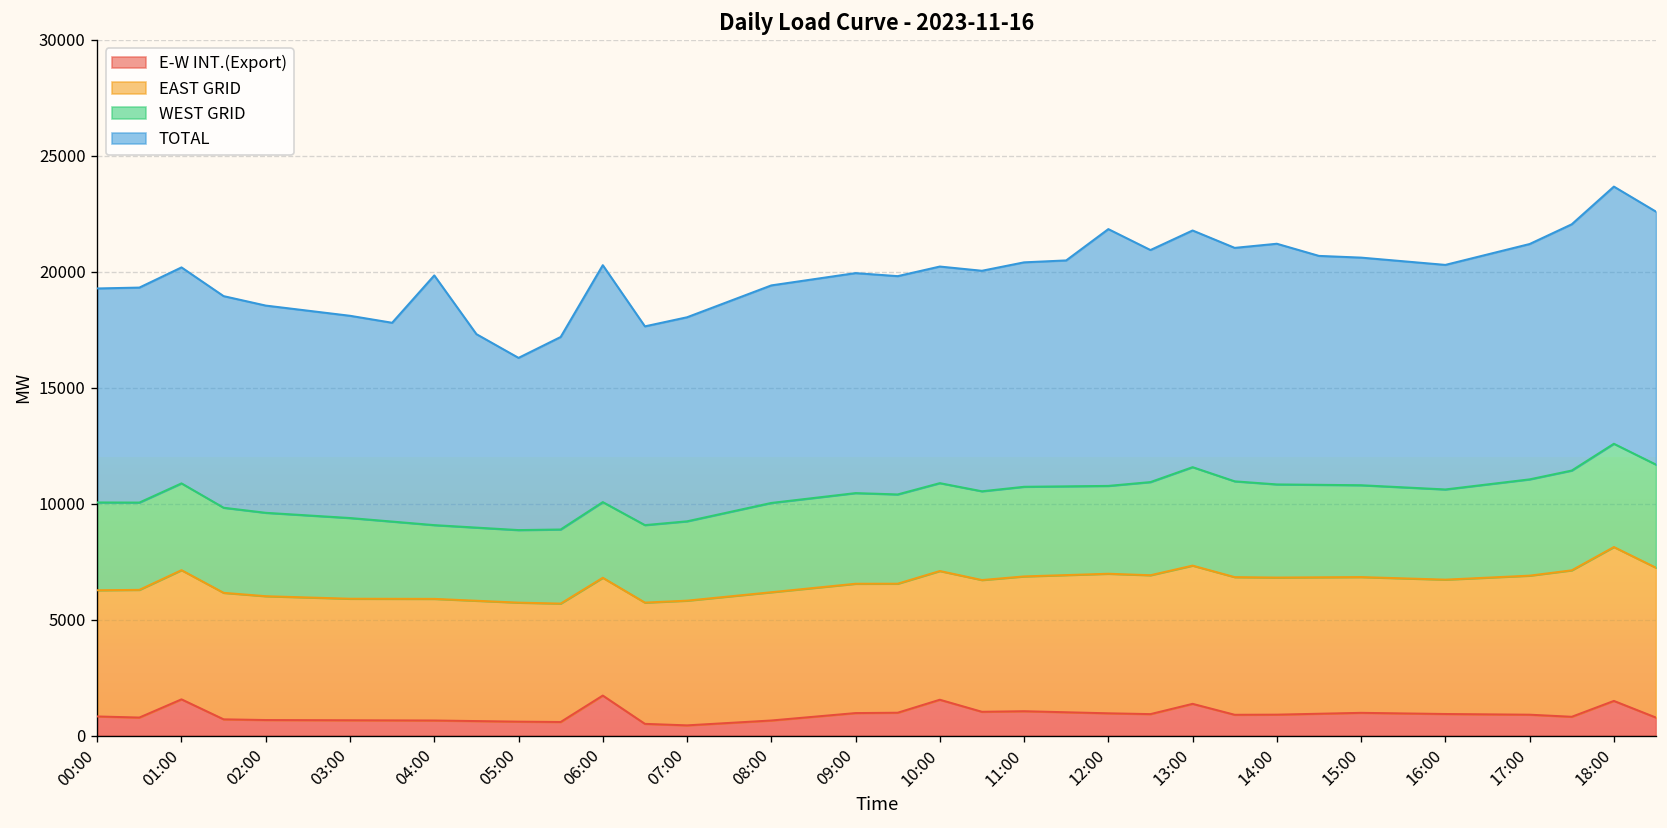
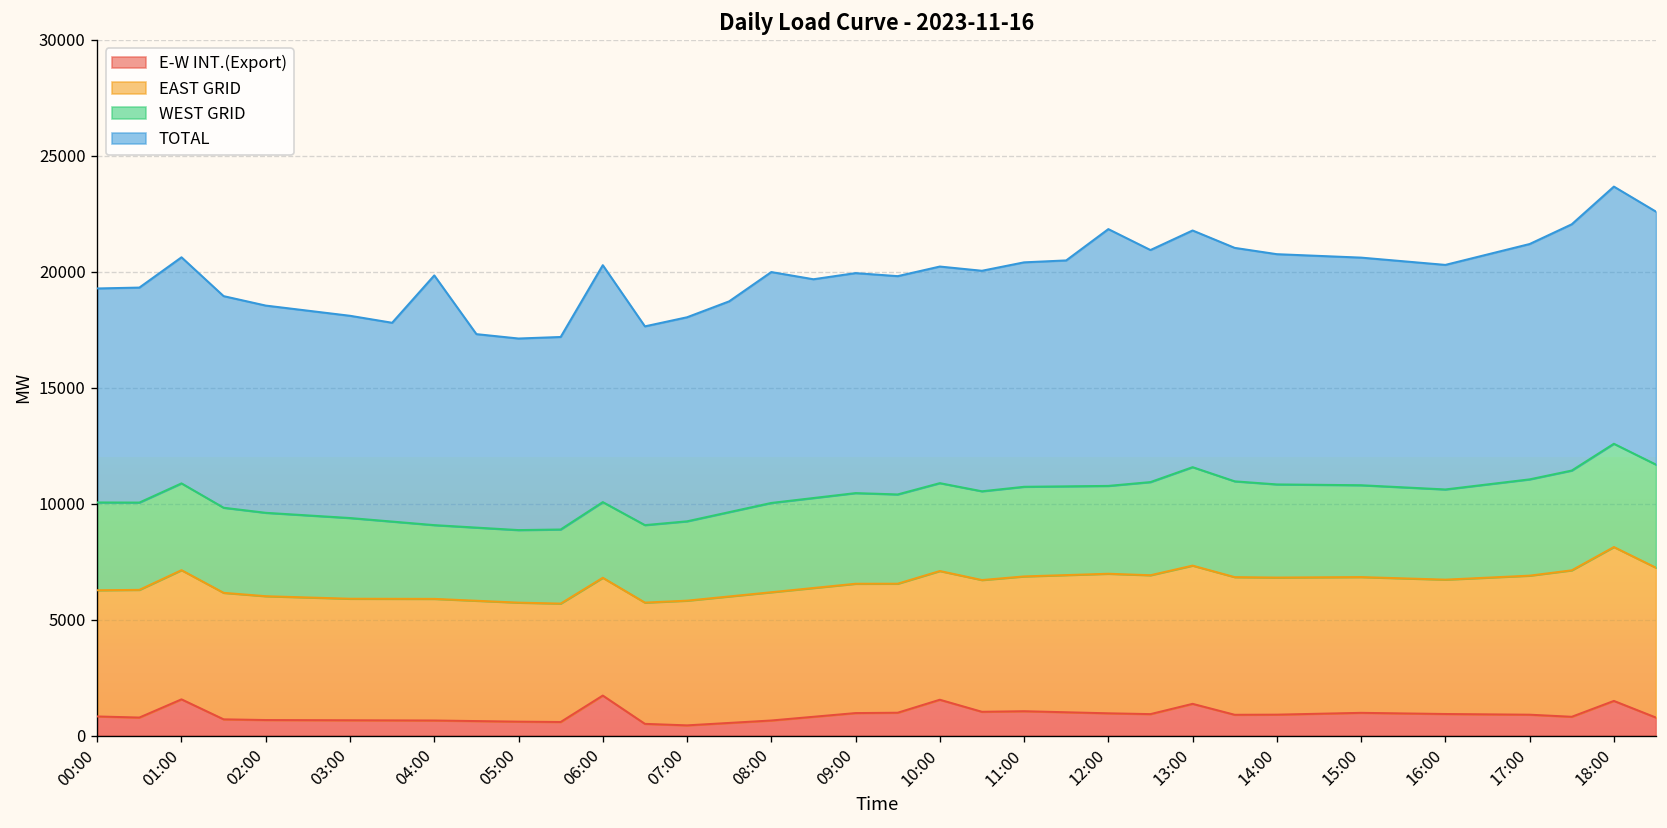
  {
    "E-W INT.(Export)": {
      "00:00": 800,
      "01:00": 1600,
      "02:00": 700,
      "03:00": 700,
      "04:00": 700,
      "05:00": 600,
      "06:00": 1700,
      "07:00": 500,
      "08:00": 700,
      "09:00": 1000,
      "10:00": 1600,
      "11:00": 1100,
      "12:00": 1000,
      "13:00": 1400,
      "14:00": 900,
      "15:00": 1000,
      "16:00": 900,
      "17:00": 900,
      "18:00": 1500
    },
    "EAST GRID": {
      "00:00": 5400,
      "01:00": 5600,
      "02:00": 5300,
      "03:00": 5200,
      "04:00": 5200,
      "05:00": 5100,
      "06:00": 5100,
      "07:00": 5400,
      "08:00": 5500,
      "09:00": 5600,
      "10:00": 5600,
      "11:00": 5800,
      "12:00": 6000,
      "13:00": 6000,
      "14:00": 5900,
      "15:00": 5900,
      "16:00": 5800,
      "17:00": 6000,
      "18:00": 6600
    },
    "WEST GRID": {
      "00:00": 3800,
      "01:00": 3700,
      "02:00": 3600,
      "03:00": 3500,
      "04:00": 3200,
      "05:00": 3100,
      "06:00": 3300,
      "07:00": 3400,
      "08:00": 3900,
      "09:00": 3900,
      "10:00": 3800,
      "11:00": 3900,
      "12:00": 3800,
      "13:00": 4200,
      "14:00": 4000,
      "15:00": 4000,
      "16:00": 3900,
      "17:00": 4200,
      "18:00": 4500
    },
    "TOTAL": {
      "00:00": 9200,
-     "01:00": 9300,
+     "01:00": 9700,
      "02:00": 8900,
      "03:00": 8700,
      "04:00": 10800,
-     "05:00": 7400,
+     "05:00": 8300,
      "06:00": 10200,
      "07:00": 8800,
-     "08:00": 9400,
+     "08:00": 10000,
      "09:00": 9500,
      "10:00": 9300,
      "11:00": 9700,
      "12:00": 11100,
      "13:00": 10200,
-     "14:00": 10400,
+     "14:00": 9900,
      "15:00": 9800,
      "16:00": 9700,
      "17:00": 10100,
      "18:00": 11100
    }
  }
